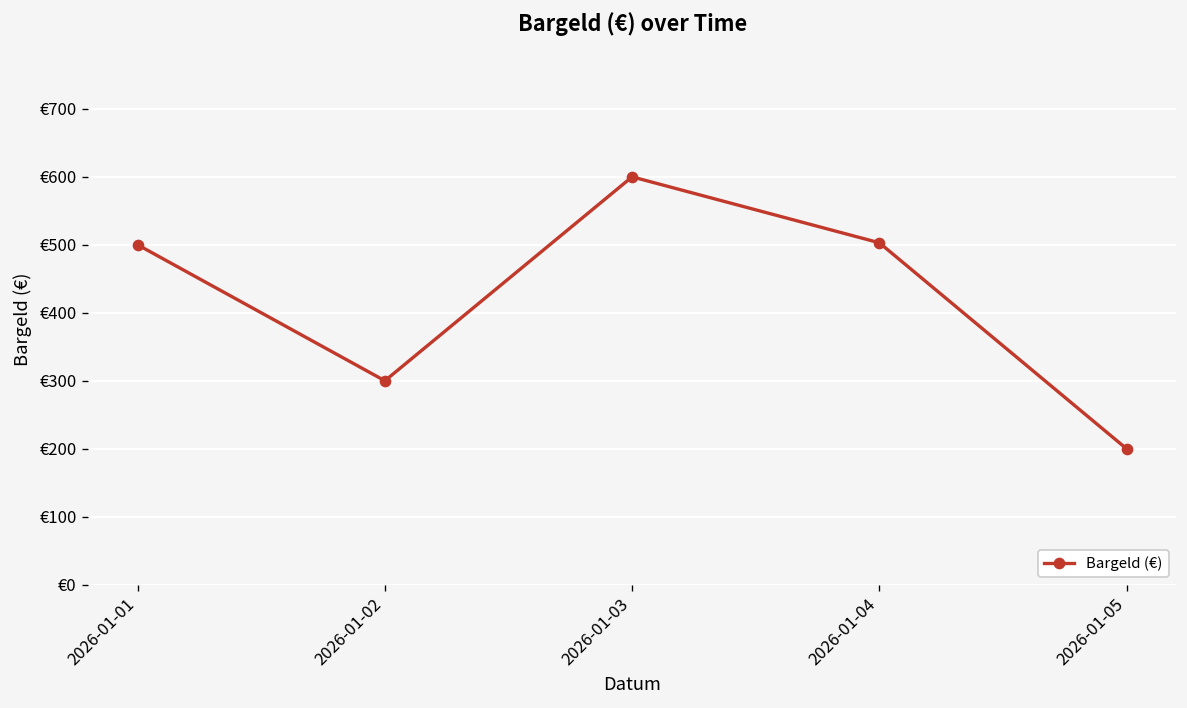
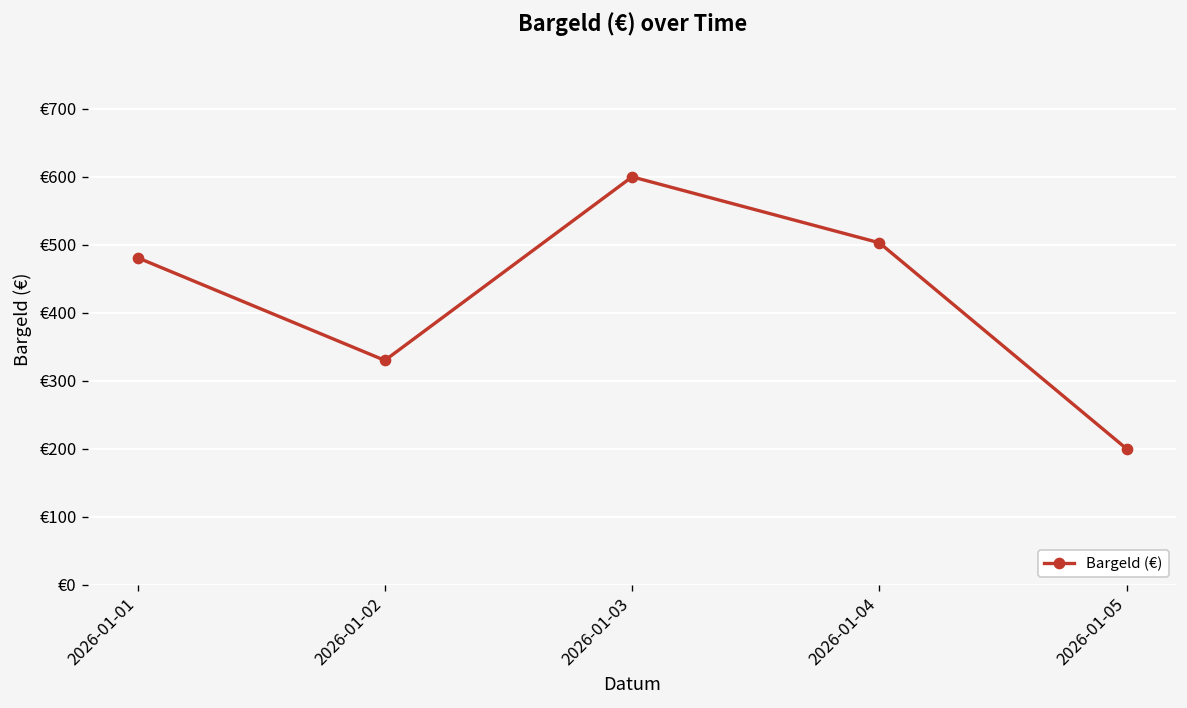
  {
-   "2026-01-01": "€500",
-   "2026-01-02": "€300",
+   "2026-01-01": "€480",
+   "2026-01-02": "€330",
    "2026-01-03": "€600",
    "2026-01-04": "€500",
    "2026-01-05": "€200"
  }
